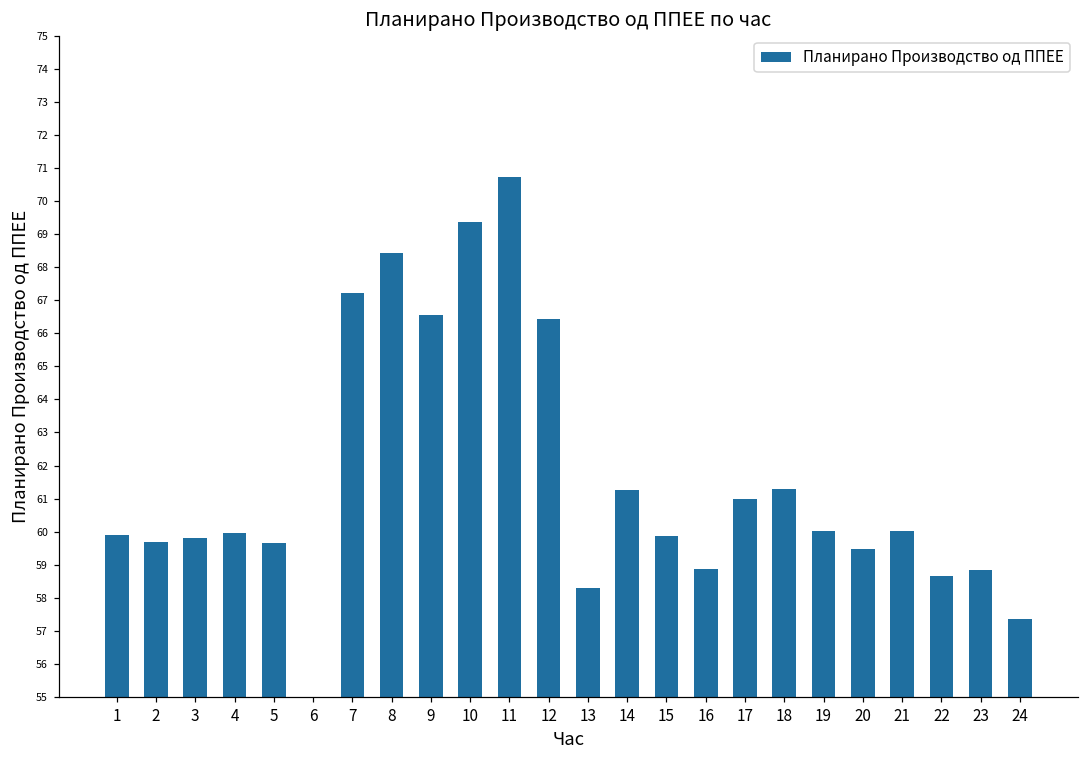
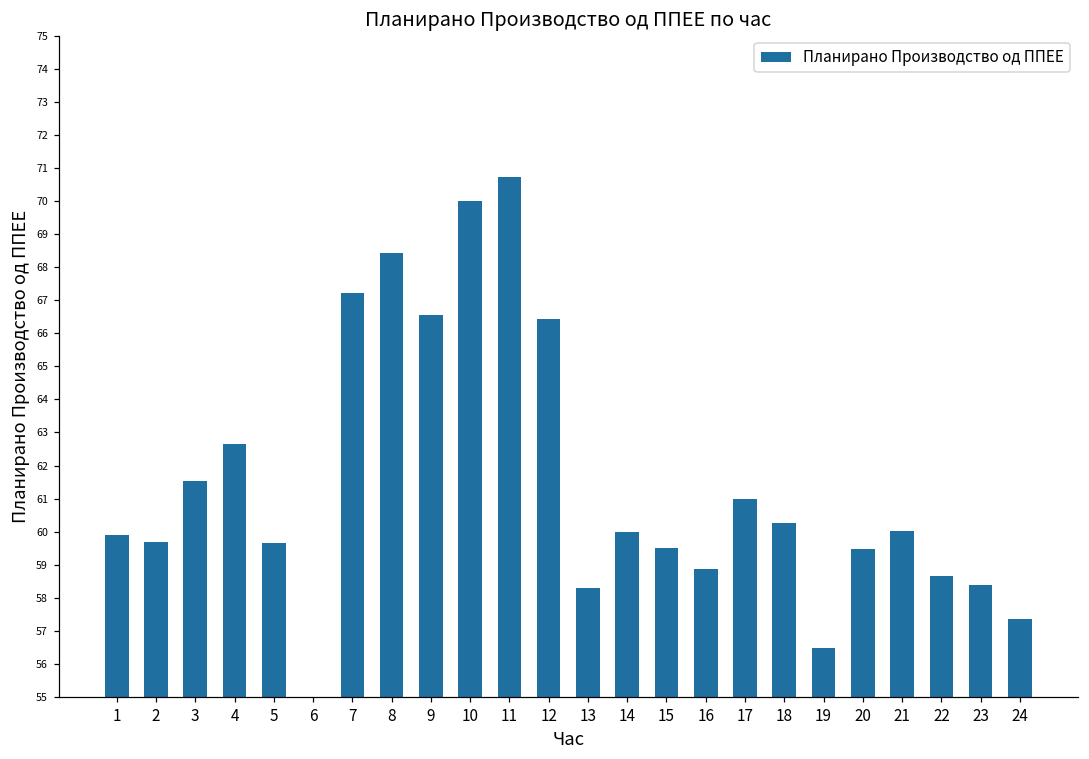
  {
    "1": 59.9,
    "2": 59.7,
-   "3": 59.8,
-   "4": 59.9,
+   "3": 61.5,
+   "4": 62.7,
    "5": 59.7,
    "7": 67.2,
    "8": 68.4,
    "9": 66.6,
-   "10": 69.4,
+   "10": 70.0,
    "11": 70.7,
    "12": 66.4,
    "13": 58.3,
-   "14": 61.3,
-   "15": 59.9,
+   "14": 60.0,
+   "15": 59.5,
    "16": 58.9,
    "17": 61.0,
-   "18": 61.3,
-   "19": 60.0,
+   "18": 60.3,
+   "19": 56.5,
    "20": 59.5,
    "21": 60.0,
    "22": 58.7,
-   "23": 58.8,
+   "23": 58.4,
    "24": 57.3
  }
